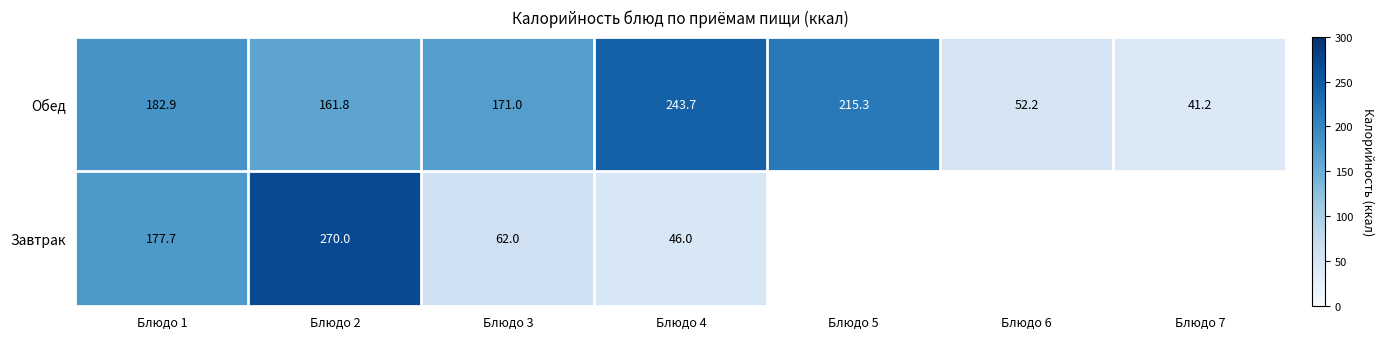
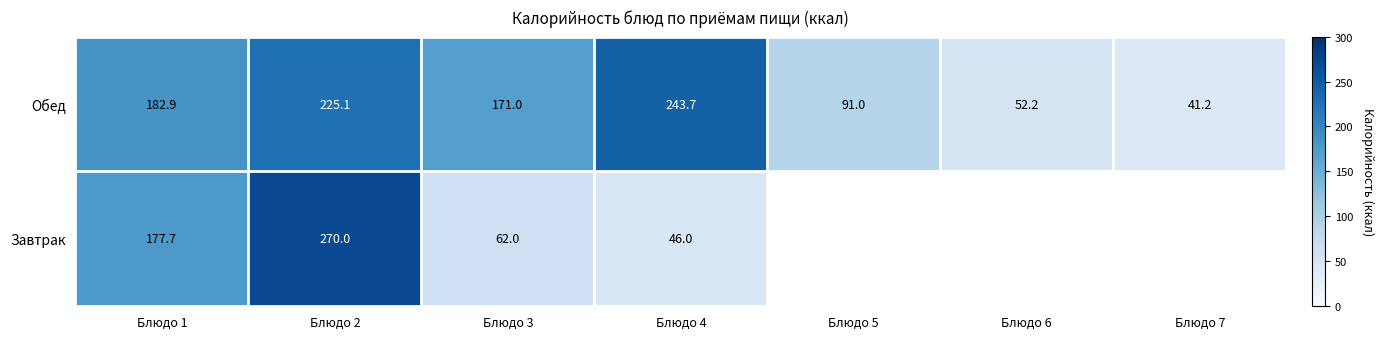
  {
    "Обед": {
      "Блюдо 1": 182.9,
-     "Блюдо 2": 161.8,
+     "Блюдо 2": 225.1,
      "Блюдо 3": 171.0,
      "Блюдо 4": 243.7,
-     "Блюдо 5": 215.3,
+     "Блюдо 5": 91.0,
      "Блюдо 6": 52.2,
      "Блюдо 7": 41.2
    },
    "Завтрак": {
      "Блюдо 1": 177.7,
      "Блюдо 2": 270.0,
      "Блюдо 3": 62.0,
      "Блюдо 4": 46.0
    }
  }
